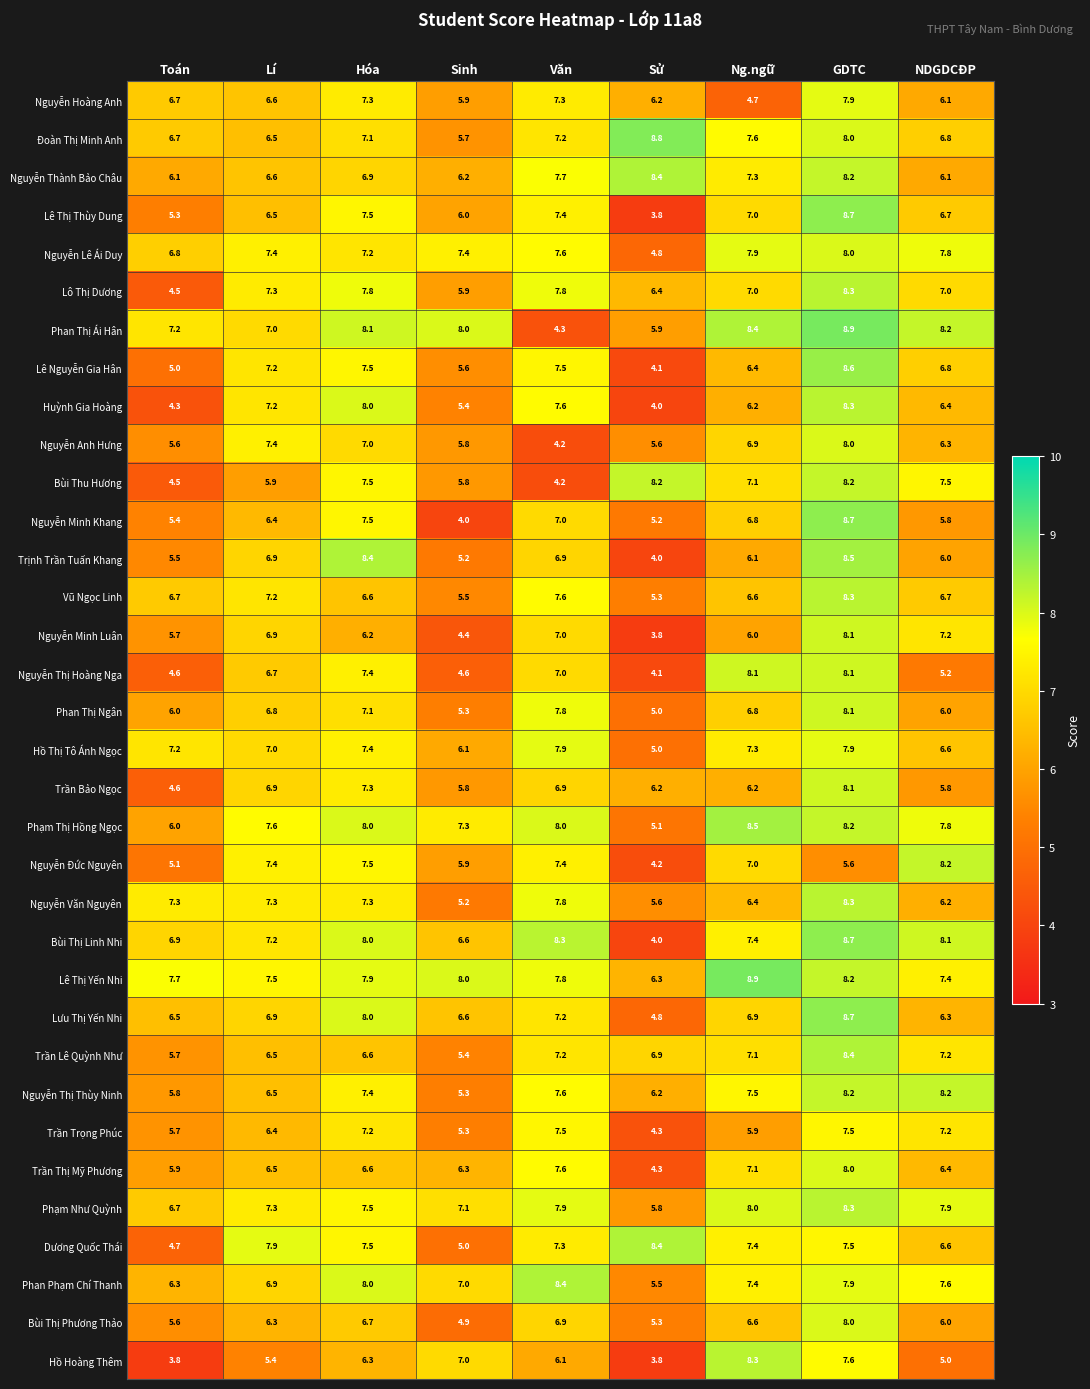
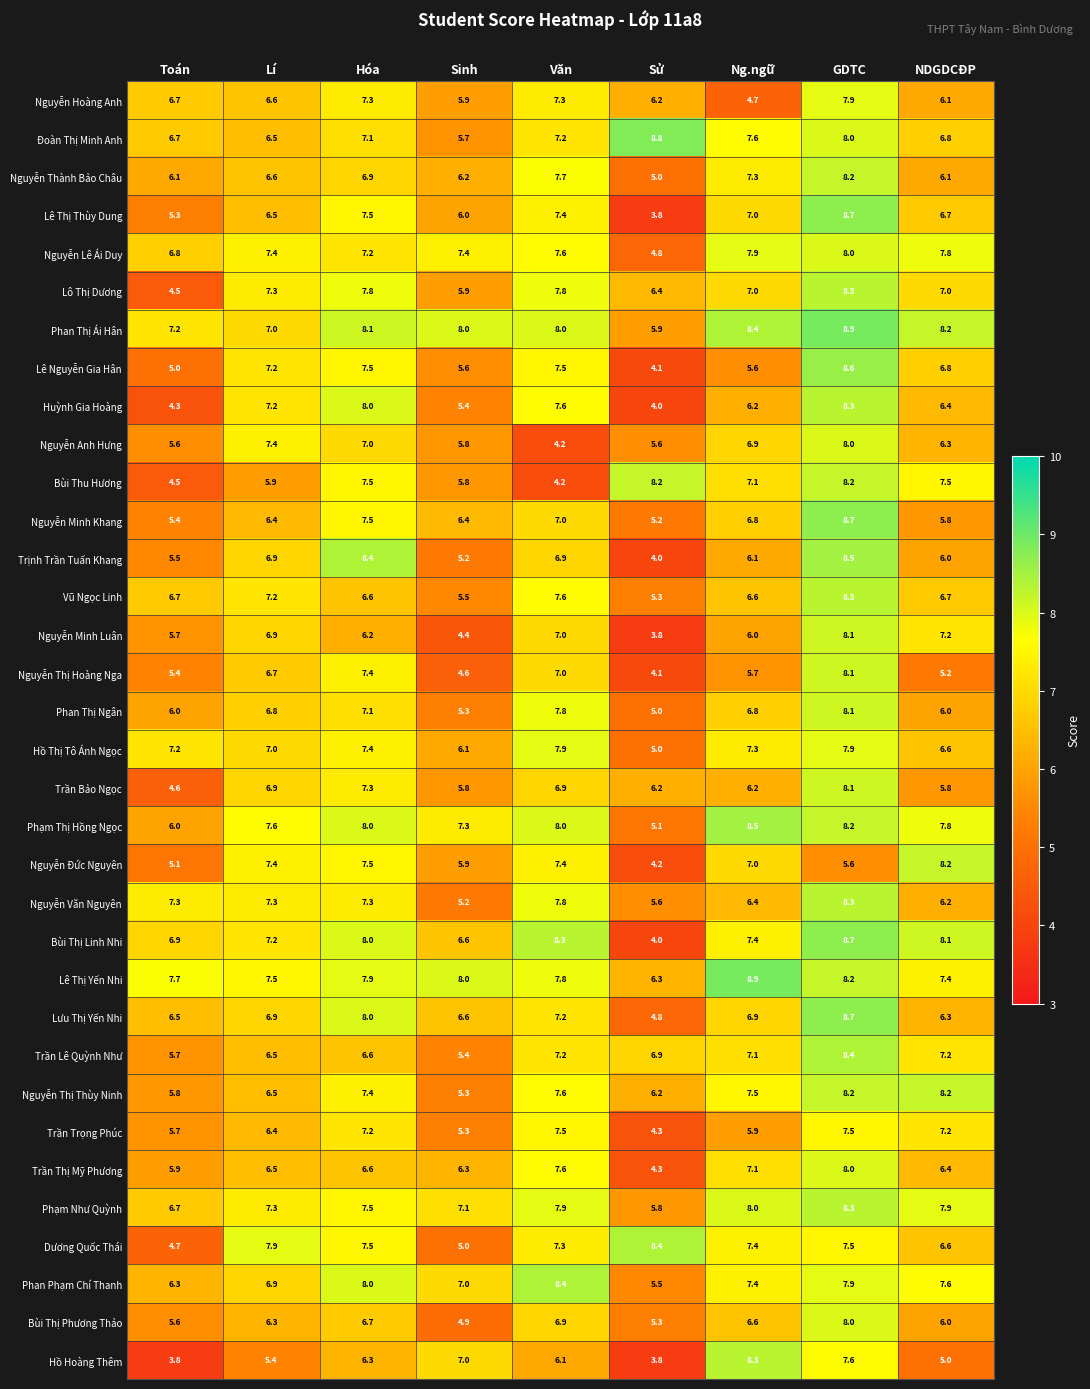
  {
    "Nguyễn Thành Bảo Châu": {
      "Toán": 6.1,
      "Lí": 6.6,
      "Hóa": 6.9,
      "Sinh": 6.2,
      "Văn": 7.7,
-     "Sử": 8.4,
+     "Sử": 5.0,
      "Ng.ngữ": 7.3,
      "GDTC": 8.2,
      "NDGDCĐP": 6.1
    },
    "Phan Thị Ái Hân": {
      "Toán": 7.2,
      "Lí": 7.0,
      "Hóa": 8.1,
      "Sinh": 8.0,
-     "Văn": 4.3,
+     "Văn": 8.0,
      "Sử": 5.9,
      "Ng.ngữ": 8.4,
      "GDTC": 8.9,
      "NDGDCĐP": 8.2
    },
    "Lê Nguyễn Gia Hân": {
      "Toán": 5.0,
      "Lí": 7.2,
      "Hóa": 7.5,
      "Sinh": 5.6,
      "Văn": 7.5,
      "Sử": 4.1,
-     "Ng.ngữ": 6.4,
+     "Ng.ngữ": 5.6,
      "GDTC": 8.6,
      "NDGDCĐP": 6.8
    },
    "Nguyễn Minh Khang": {
      "Toán": 5.4,
      "Lí": 6.4,
      "Hóa": 7.5,
-     "Sinh": 4.0,
+     "Sinh": 6.4,
      "Văn": 7.0,
      "Sử": 5.2,
      "Ng.ngữ": 6.8,
      "GDTC": 8.7,
      "NDGDCĐP": 5.8
    },
    "Nguyễn Thị Hoàng Nga": {
-     "Toán": 4.6,
+     "Toán": 5.4,
      "Lí": 6.7,
      "Hóa": 7.4,
      "Sinh": 4.6,
      "Văn": 7.0,
      "Sử": 4.1,
-     "Ng.ngữ": 8.1,
+     "Ng.ngữ": 5.7,
      "GDTC": 8.1,
      "NDGDCĐP": 5.2
    }
  }
